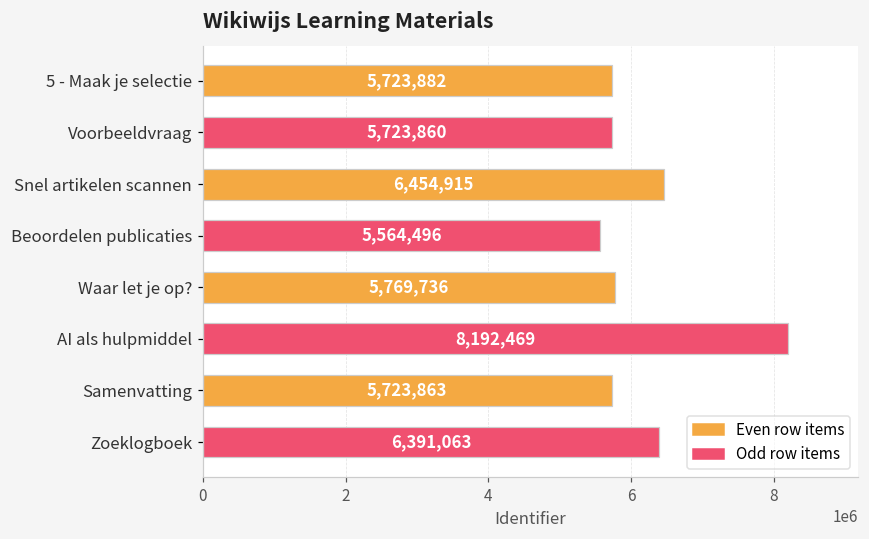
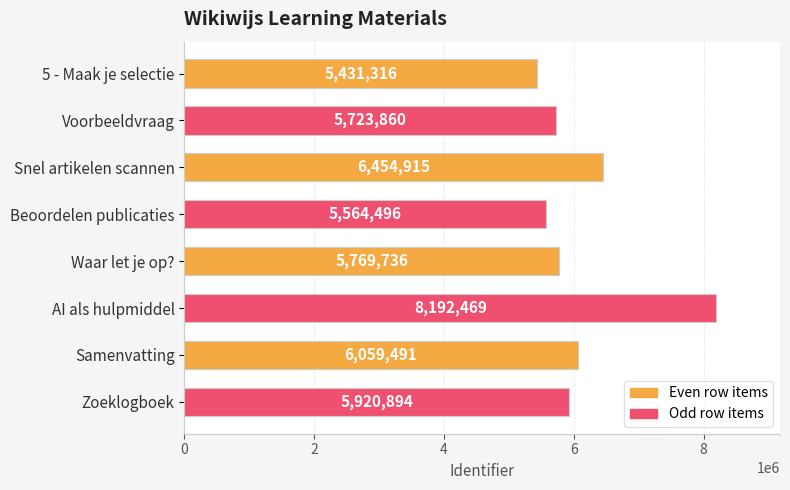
  {
-   "5 - Maak je selectie": "5,723,882",
+   "5 - Maak je selectie": "5,431,316",
    "Voorbeeldvraag": "5,723,860",
    "Snel artikelen scannen": "6,454,915",
    "Beoordelen publicaties": "5,564,496",
    "Waar let je op?": "5,769,736",
    "AI als hulpmiddel": "8,192,469",
-   "Samenvatting": "5,723,863",
-   "Zoeklogboek": "6,391,063"
+   "Samenvatting": "6,059,491",
+   "Zoeklogboek": "5,920,894"
  }
